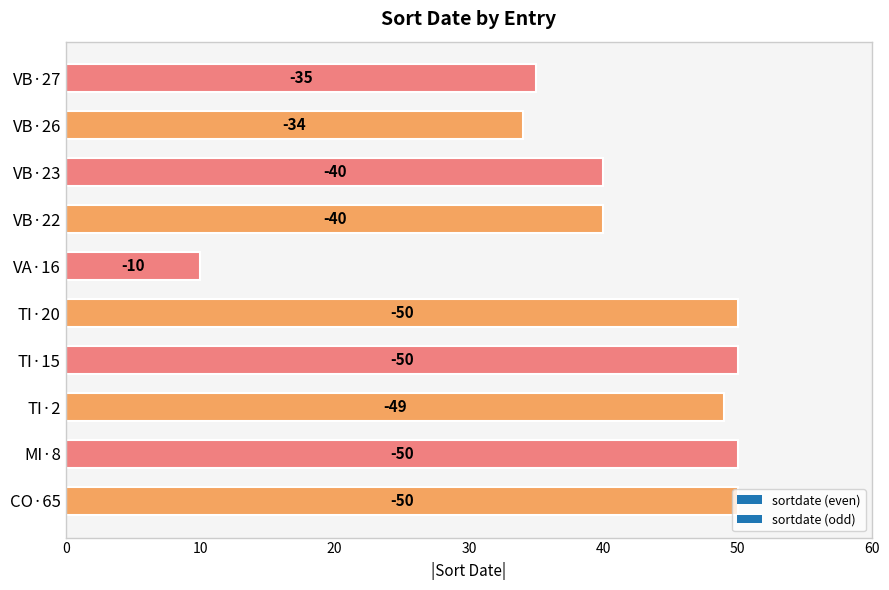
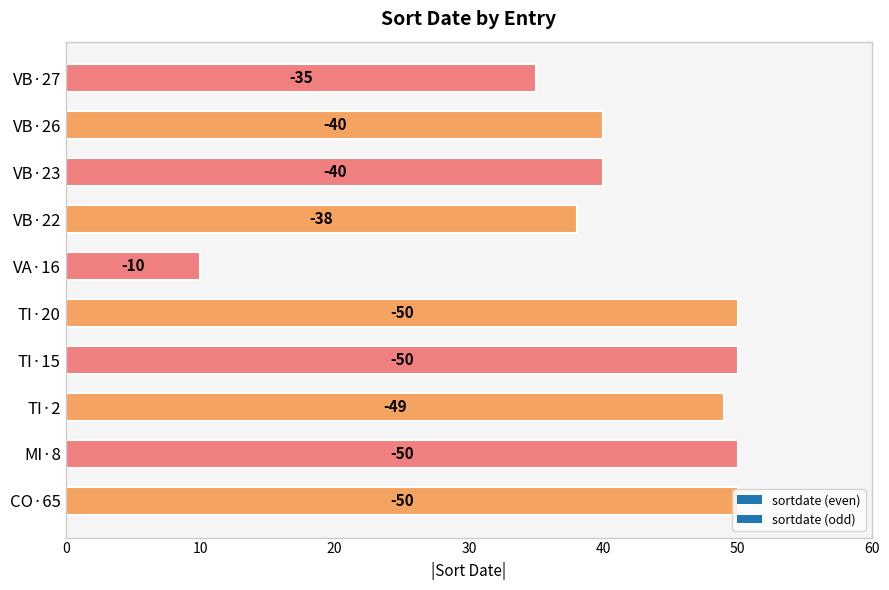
  {
-   "VB·26": -34,
-   "VB·22": -40
+   "VB·26": -40,
+   "VB·22": -38
  }
